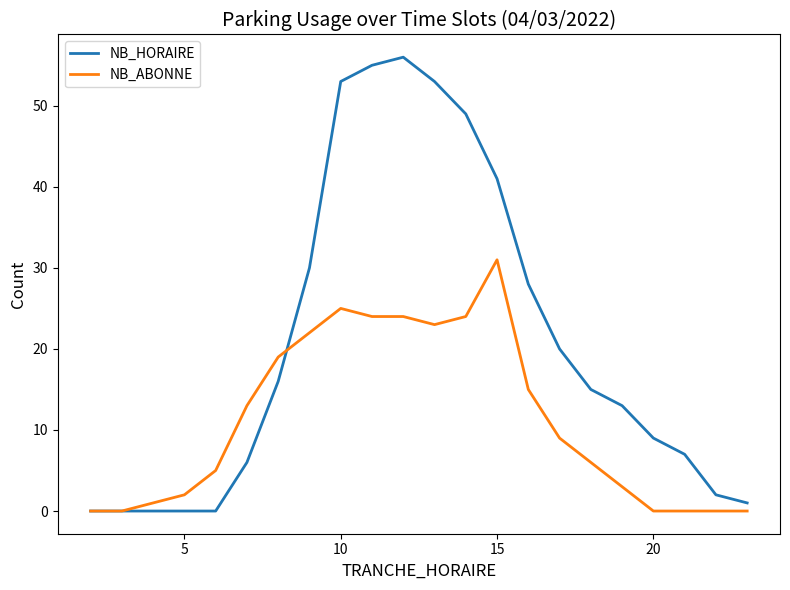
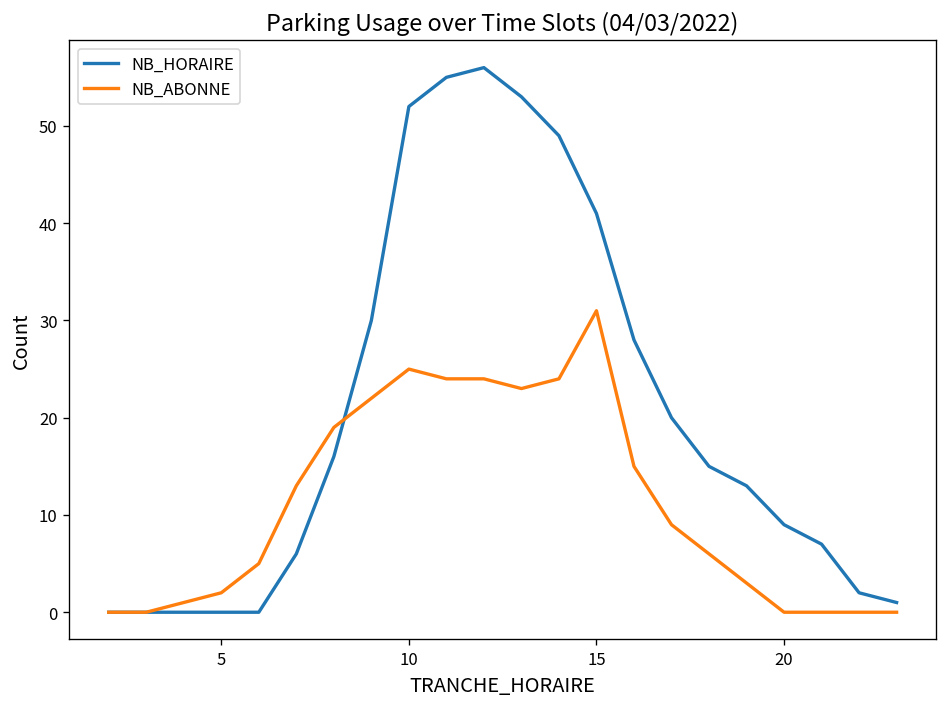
  {
    "NB_HORAIRE": {
      "5": 0,
-     "10": 53,
+     "10": 52,
      "15": 41,
      "20": 9
    },
    "NB_ABONNE": {
      "5": 2,
      "10": 25,
      "15": 31,
      "20": 0
    }
  }
